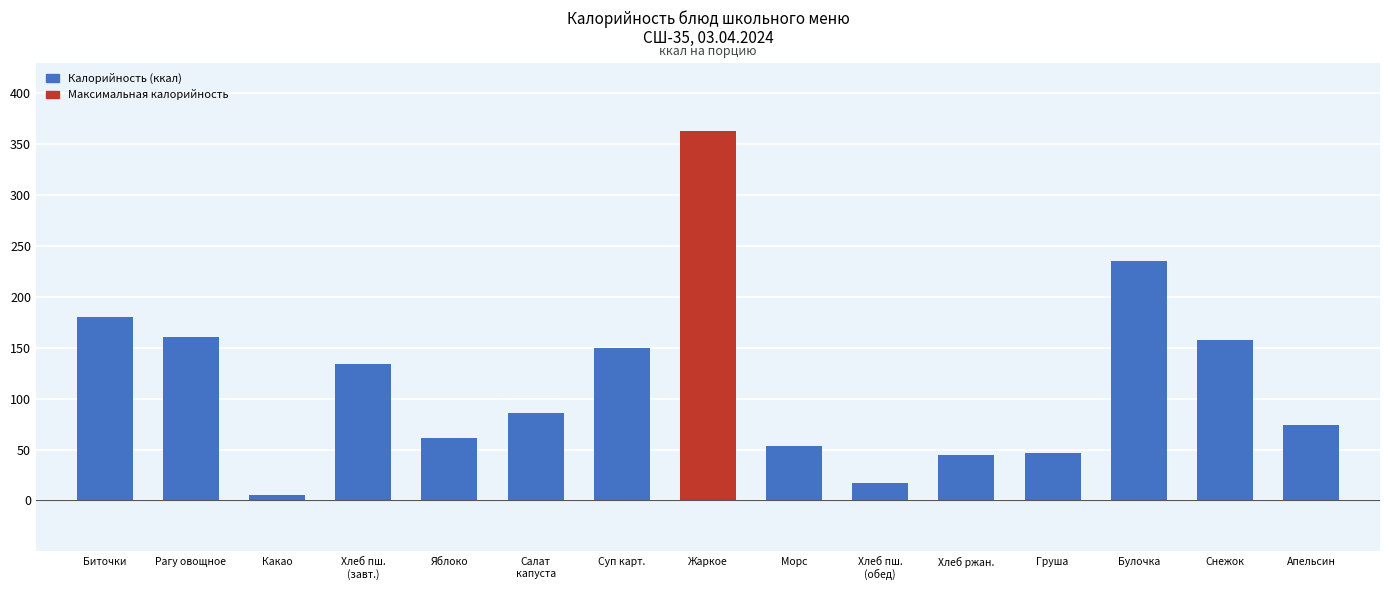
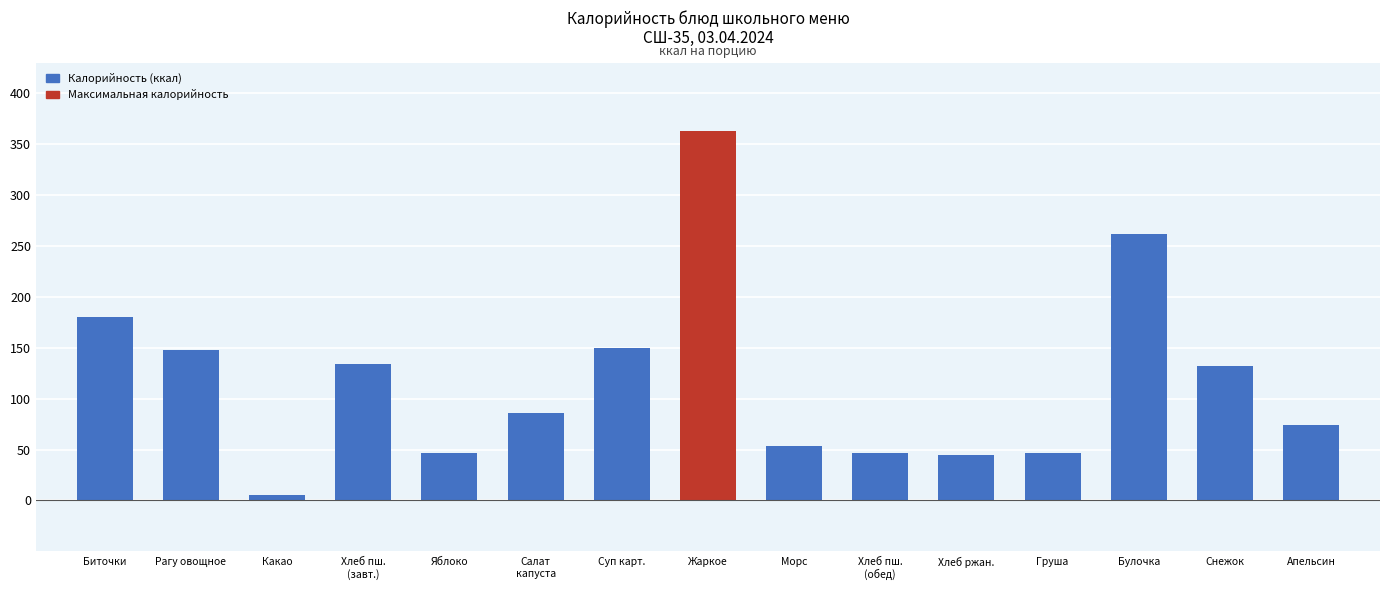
  {
    "Биточки": 180,
-   "Рагу овощное": 161,
+   "Рагу овощное": 148,
    "Какао": 5,
    "Хлеб пш. (завт.)": 135,
-   "Яблоко": 61,
+   "Яблоко": 47,
    "Салат капуста": 86,
    "Суп карт.": 150,
    "Жаркое": 363,
    "Морс": 53,
-   "Хлеб пш. (обед)": 17,
+   "Хлеб пш. (обед)": 47,
    "Хлеб ржан.": 45,
    "Груша": 47,
-   "Булочка": 235,
-   "Снежок": 158,
+   "Булочка": 261,
+   "Снежок": 132,
    "Апельсин": 74
  }
